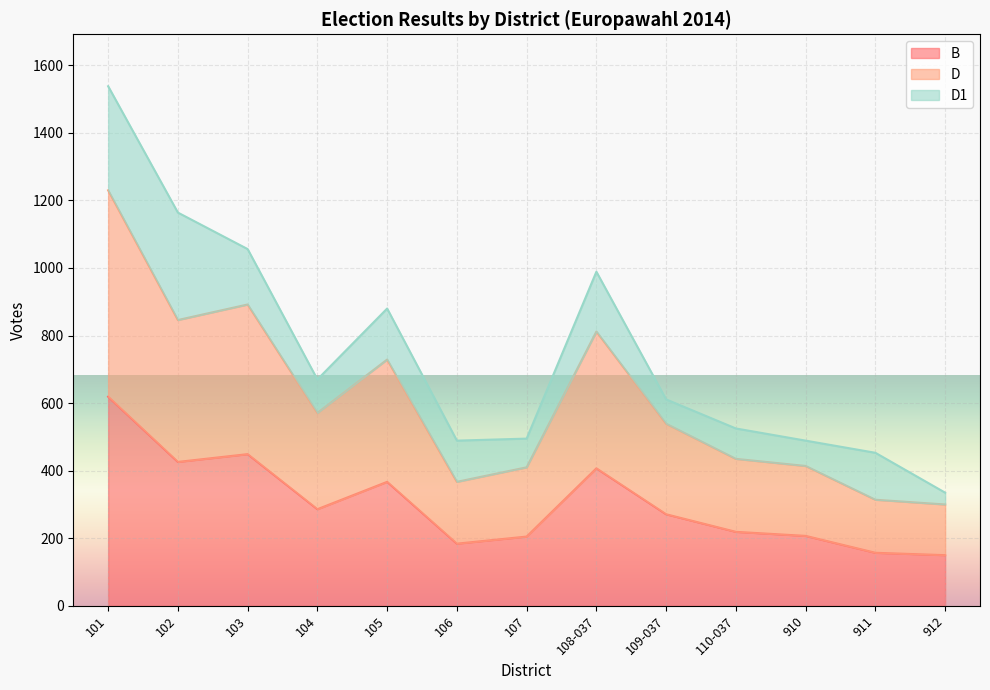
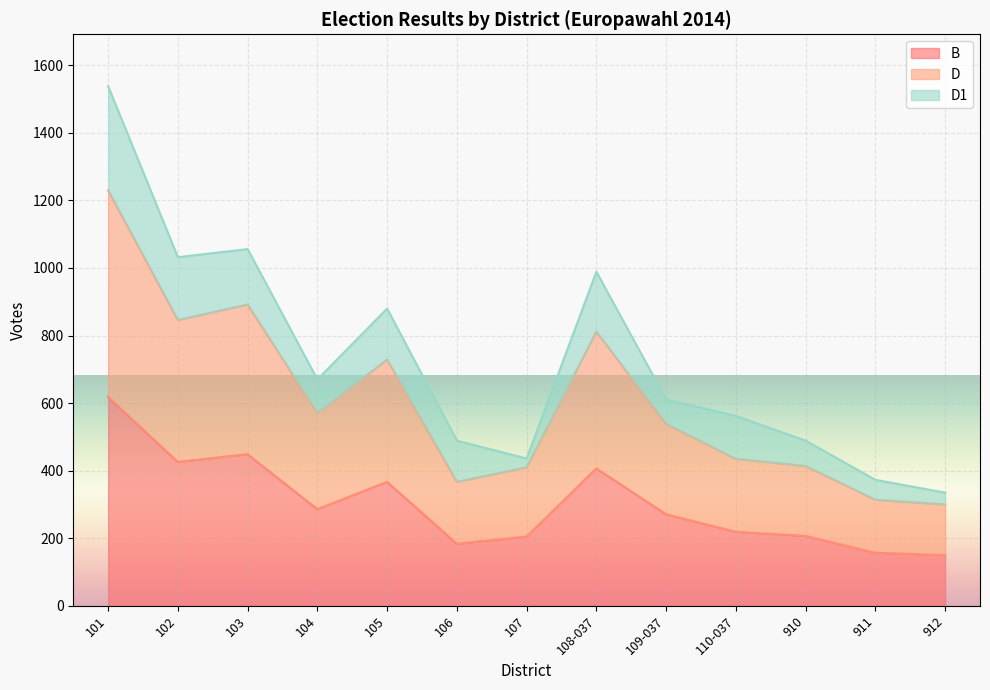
  {
    "D1": {
      "101": 310,
-     "102": 320,
+     "102": 190,
      "103": 160,
      "104": 100,
      "105": 150,
      "106": 120,
-     "107": 90,
+     "107": 30,
      "108-037": 180,
      "109-037": 70,
-     "110-037": 90,
+     "110-037": 130,
      "910": 80,
-     "911": 140,
+     "911": 60,
      "912": 40
    }
  }
